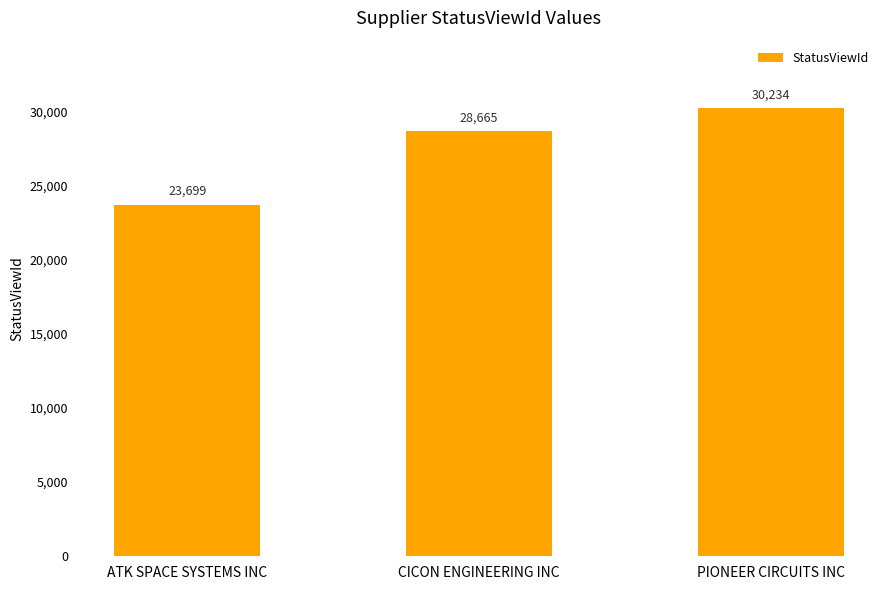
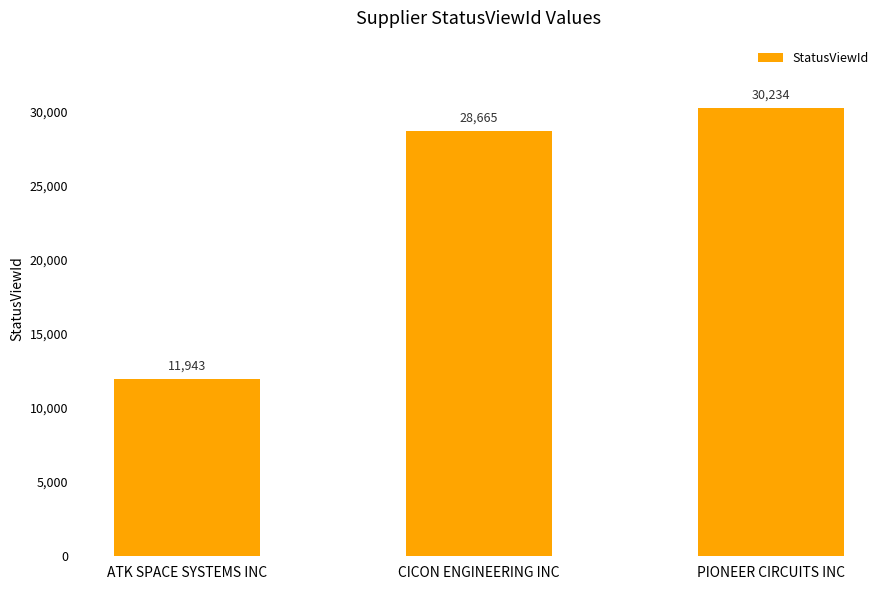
  {
-   "ATK SPACE SYSTEMS INC": "23,699",
+   "ATK SPACE SYSTEMS INC": "11,943",
    "CICON ENGINEERING INC": "28,665",
    "PIONEER CIRCUITS INC": "30,234"
  }
